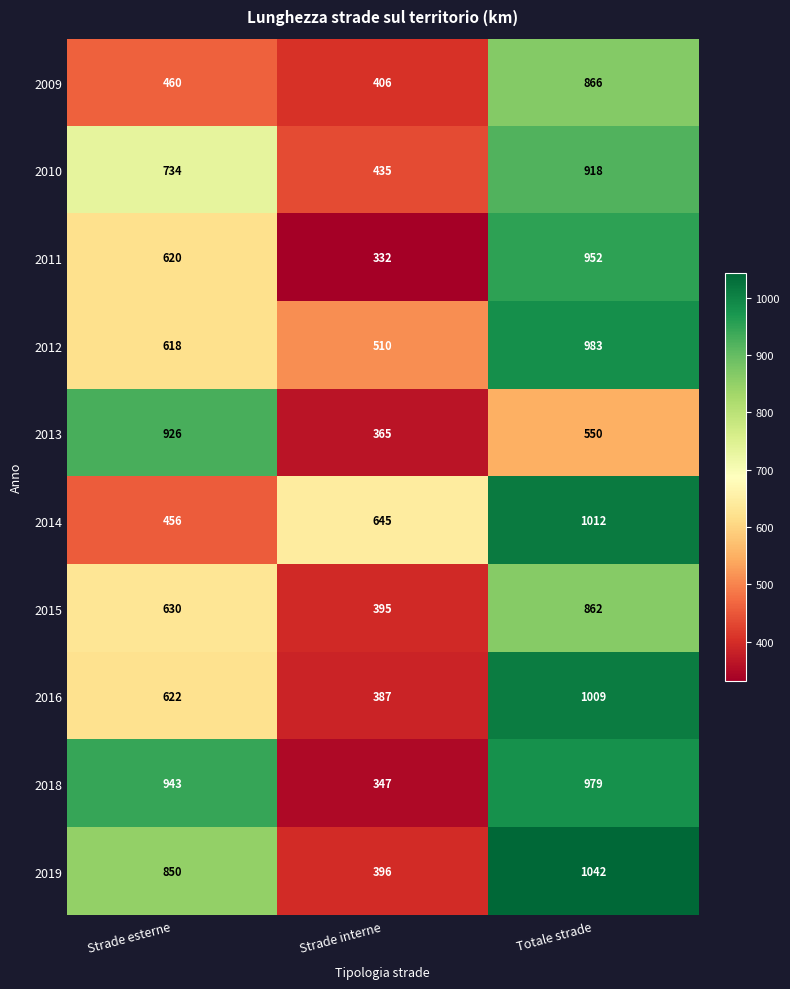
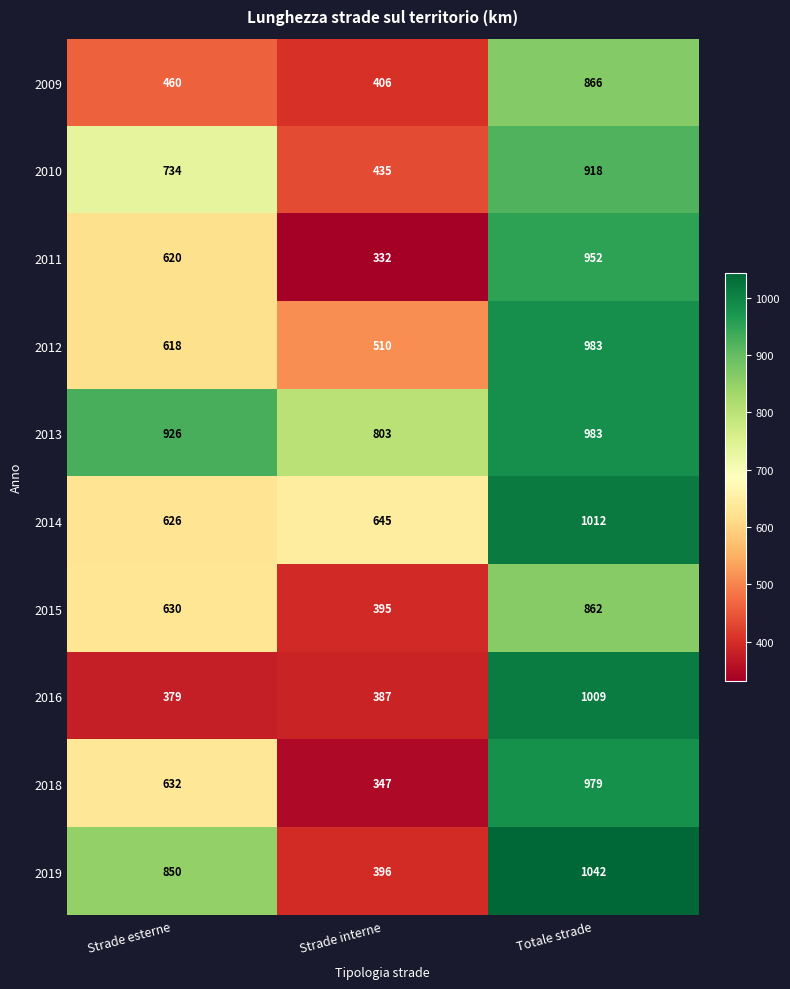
  {
    "2009": {
      "Strade esterne": 460,
      "Strade interne": 406,
      "Totale strade": 866
    },
    "2010": {
      "Strade esterne": 734,
      "Strade interne": 435,
      "Totale strade": 918
    },
    "2011": {
      "Strade esterne": 620,
      "Strade interne": 332,
      "Totale strade": 952
    },
    "2012": {
      "Strade esterne": 618,
      "Strade interne": 510,
      "Totale strade": 983
    },
    "2013": {
      "Strade esterne": 926,
-     "Strade interne": 365,
-     "Totale strade": 550
+     "Strade interne": 803,
+     "Totale strade": 983
    },
    "2014": {
-     "Strade esterne": 456,
+     "Strade esterne": 626,
      "Strade interne": 645,
      "Totale strade": 1012
    },
    "2015": {
      "Strade esterne": 630,
      "Strade interne": 395,
      "Totale strade": 862
    },
    "2016": {
-     "Strade esterne": 622,
+     "Strade esterne": 379,
      "Strade interne": 387,
      "Totale strade": 1009
    },
    "2018": {
-     "Strade esterne": 943,
+     "Strade esterne": 632,
      "Strade interne": 347,
      "Totale strade": 979
    },
    "2019": {
      "Strade esterne": 850,
      "Strade interne": 396,
      "Totale strade": 1042
    }
  }
